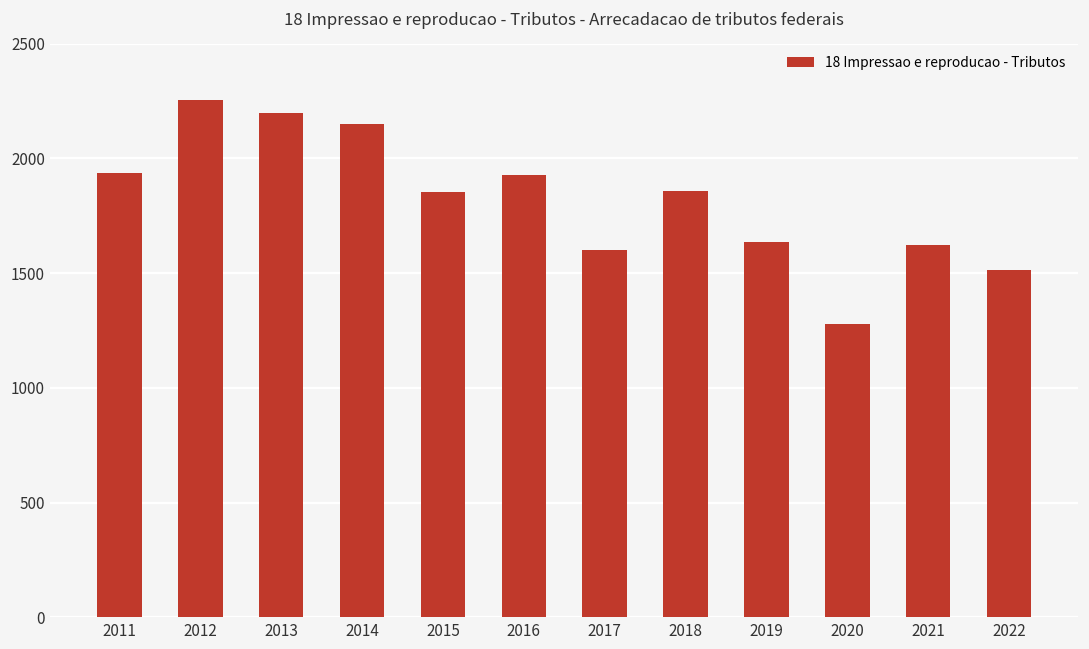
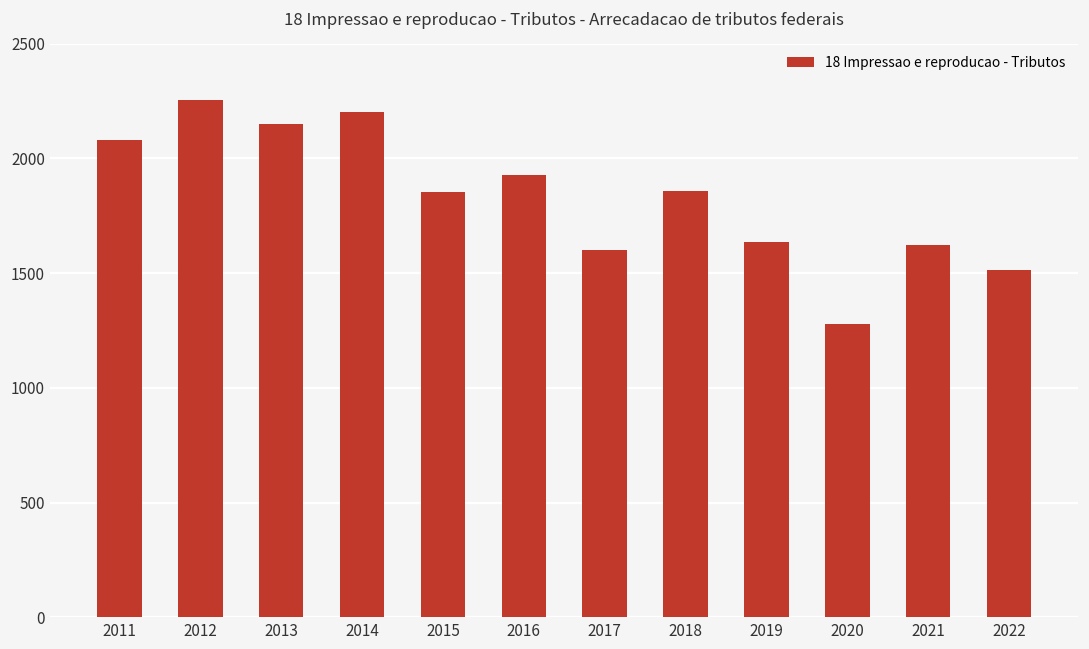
  {
-   "2011": 1940,
+   "2011": 2080,
    "2012": 2250,
-   "2013": 2200,
-   "2014": 2150,
+   "2013": 2150,
+   "2014": 2200,
    "2015": 1850,
    "2016": 1930,
    "2017": 1600,
    "2018": 1860,
    "2019": 1640,
    "2020": 1280,
    "2021": 1620,
    "2022": 1510
  }
